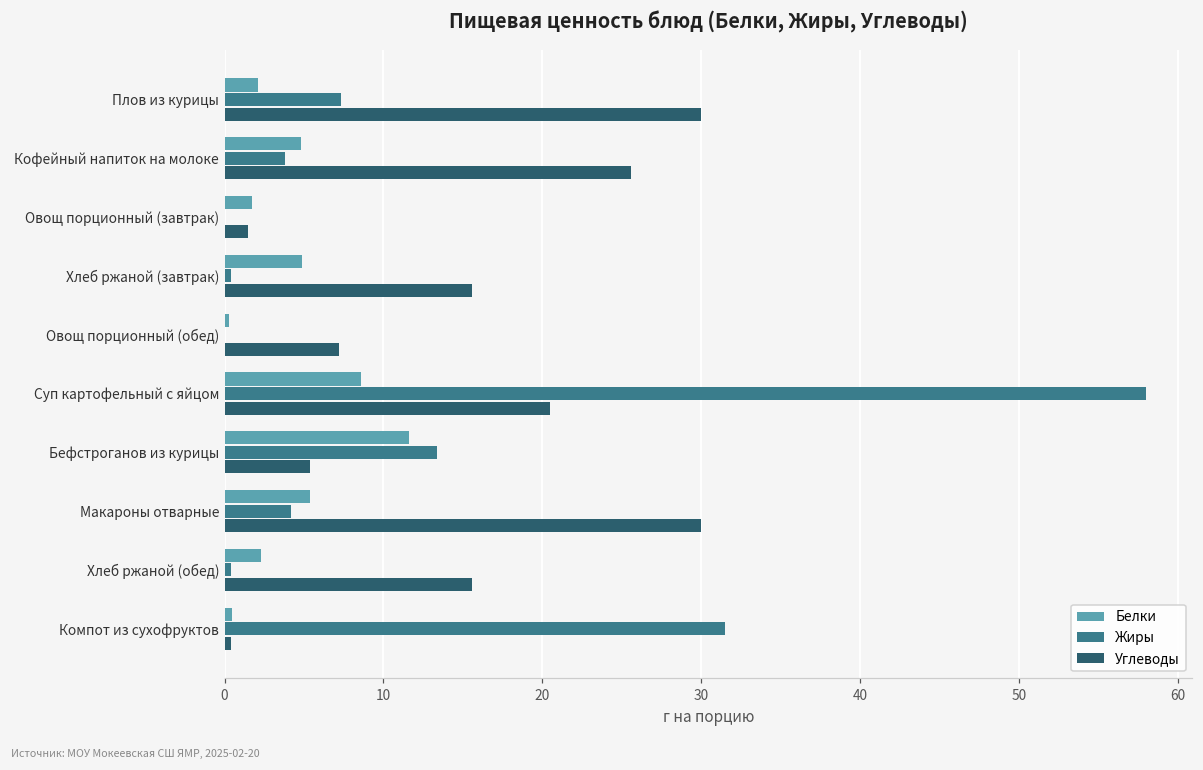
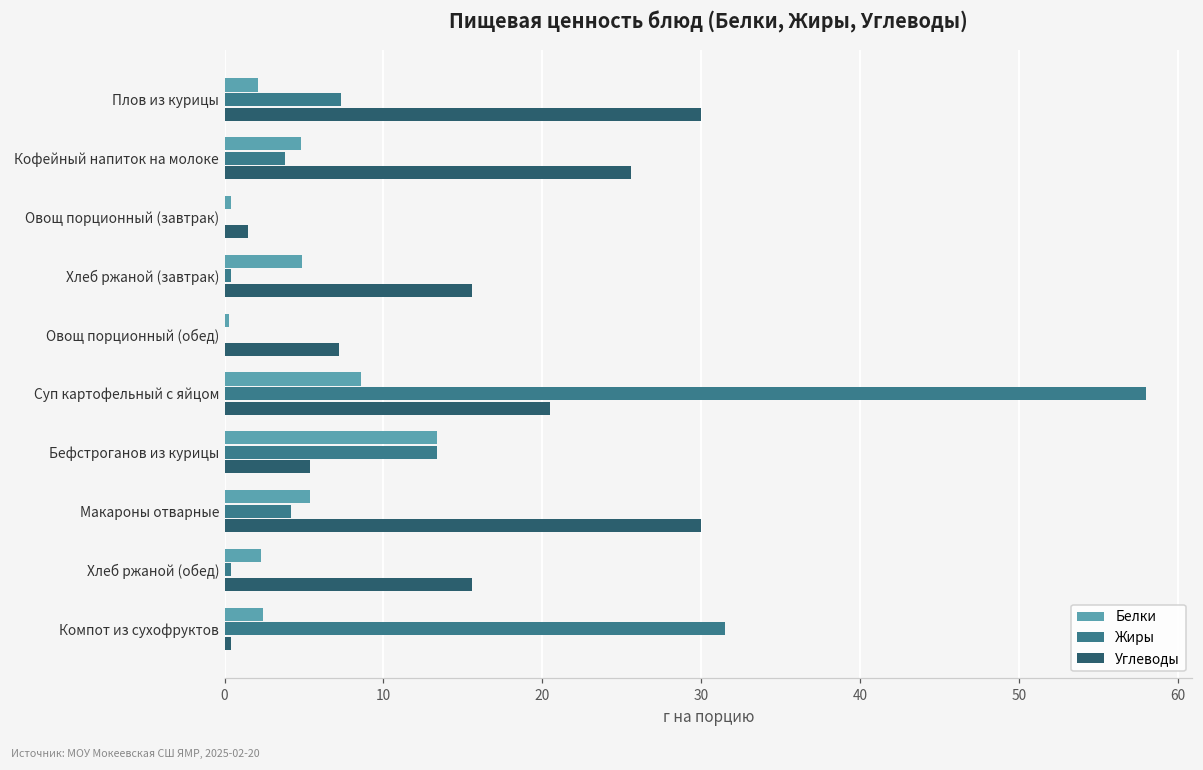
  {
    "Белки": {
      "Плов из курицы": 2.1,
      "Кофейный напиток на молоке": 4.8,
-     "Овощ порционный (завтрак)": 1.7,
+     "Овощ порционный (завтрак)": 0.4,
      "Хлеб ржаной (завтрак)": 4.9,
      "Овощ порционный (обед)": 0.3,
      "Суп картофельный с яйцом": 8.6,
-     "Бефстроганов из курицы": 11.6,
+     "Бефстроганов из курицы": 13.4,
      "Макароны отварные": 5.4,
      "Хлеб ржаной (обед)": 2.3,
-     "Компот из сухофруктов": 0.5
+     "Компот из сухофруктов": 2.4
    }
  }
